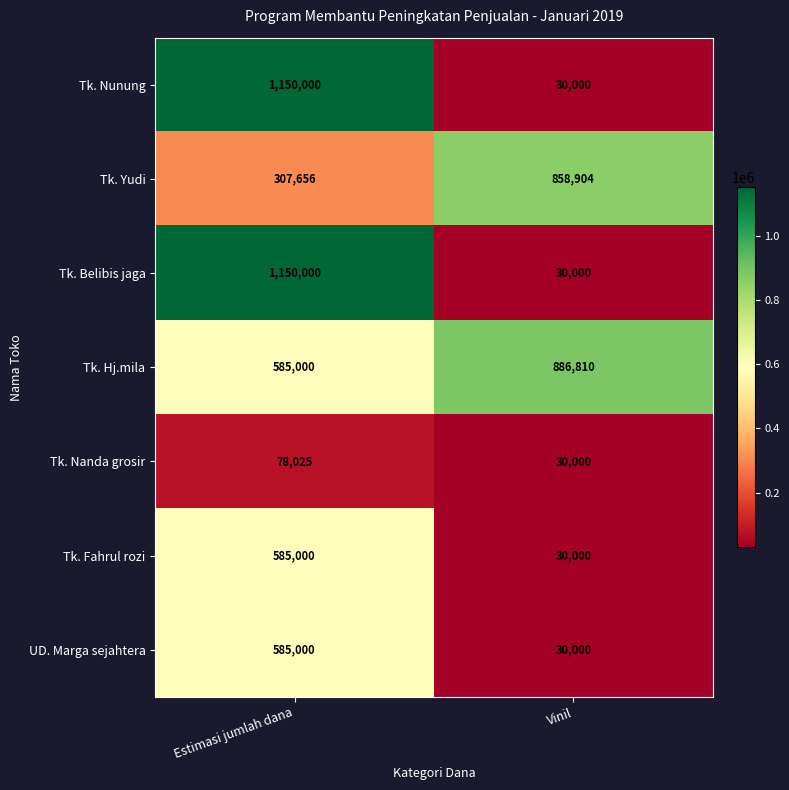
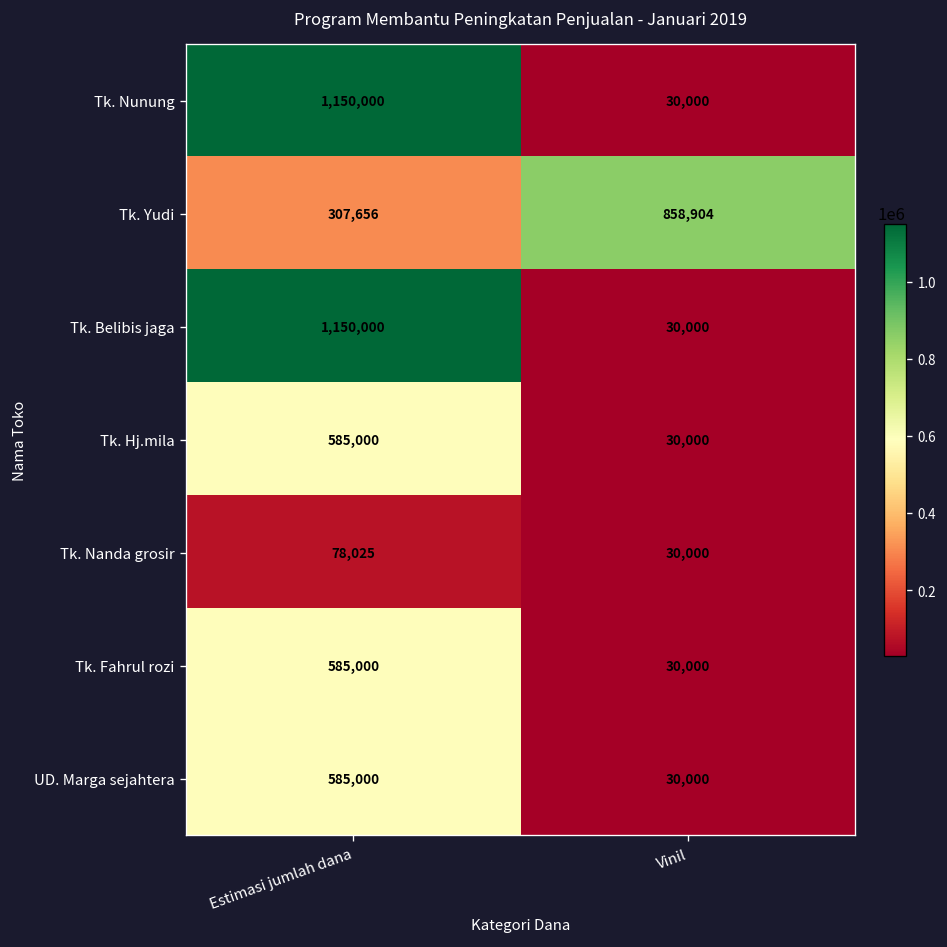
  {
    "Tk. Nunung": {
      "Estimasi jumlah dana": "1,150,000",
      "Vinil": "30,000"
    },
    "Tk. Yudi": {
      "Estimasi jumlah dana": "307,656",
      "Vinil": "858,904"
    },
    "Tk. Belibis jaga": {
      "Estimasi jumlah dana": "1,150,000",
      "Vinil": "30,000"
    },
    "Tk. Hj.mila": {
      "Estimasi jumlah dana": "585,000",
-     "Vinil": "886,810"
+     "Vinil": "30,000"
    },
    "Tk. Nanda grosir": {
      "Estimasi jumlah dana": "78,025",
      "Vinil": "30,000"
    },
    "Tk. Fahrul rozi": {
      "Estimasi jumlah dana": "585,000",
      "Vinil": "30,000"
    },
    "UD. Marga sejahtera": {
      "Estimasi jumlah dana": "585,000",
      "Vinil": "30,000"
    }
  }
